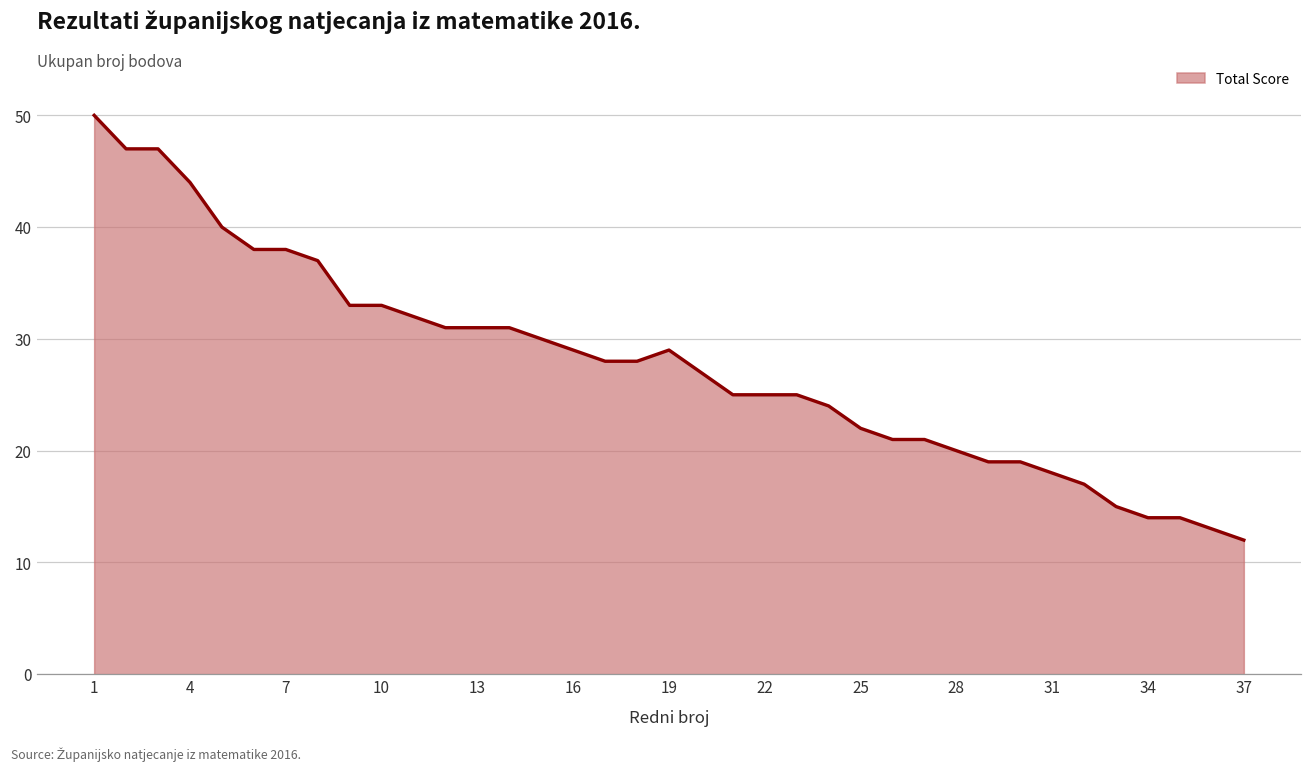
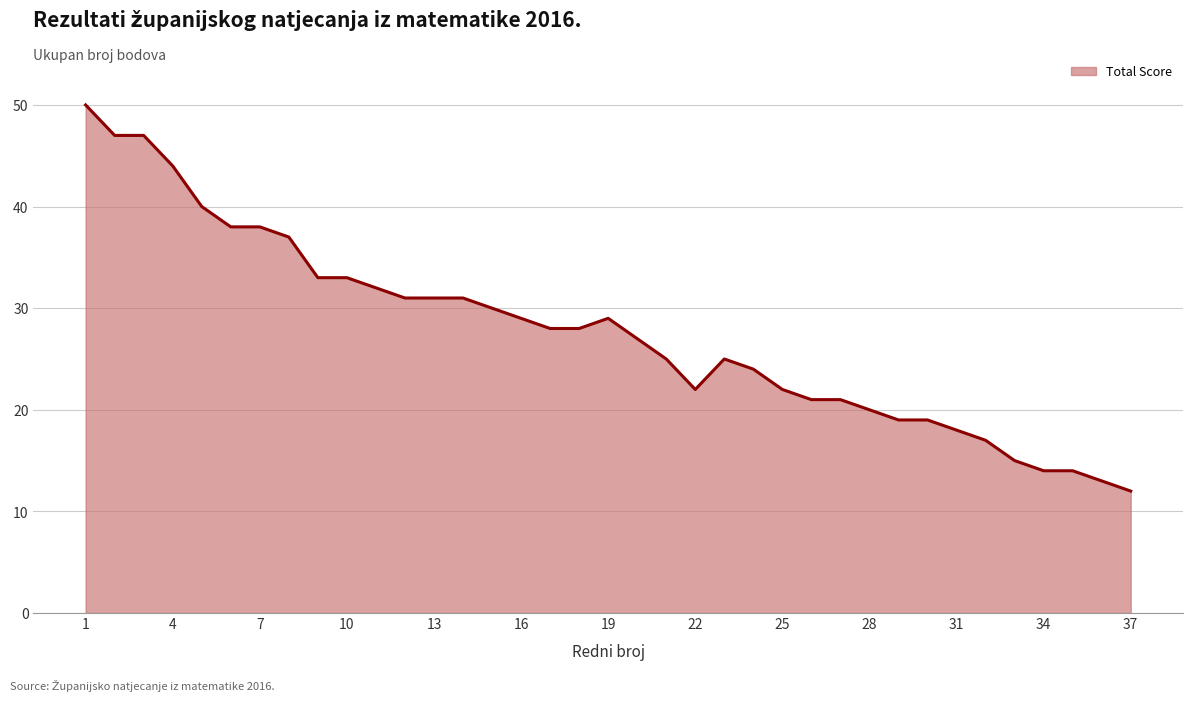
  {
    "1": 50,
    "4": 44,
    "7": 38,
    "10": 33,
    "13": 31,
    "16": 29,
    "19": 29,
-   "22": 25,
+   "22": 22,
    "25": 22,
    "28": 20,
    "31": 18,
    "34": 14,
    "37": 12
  }
